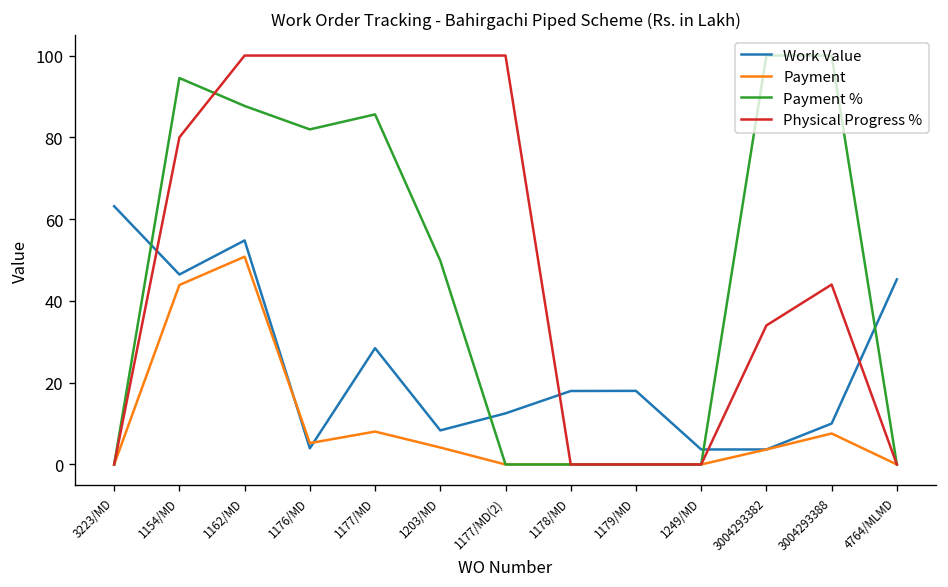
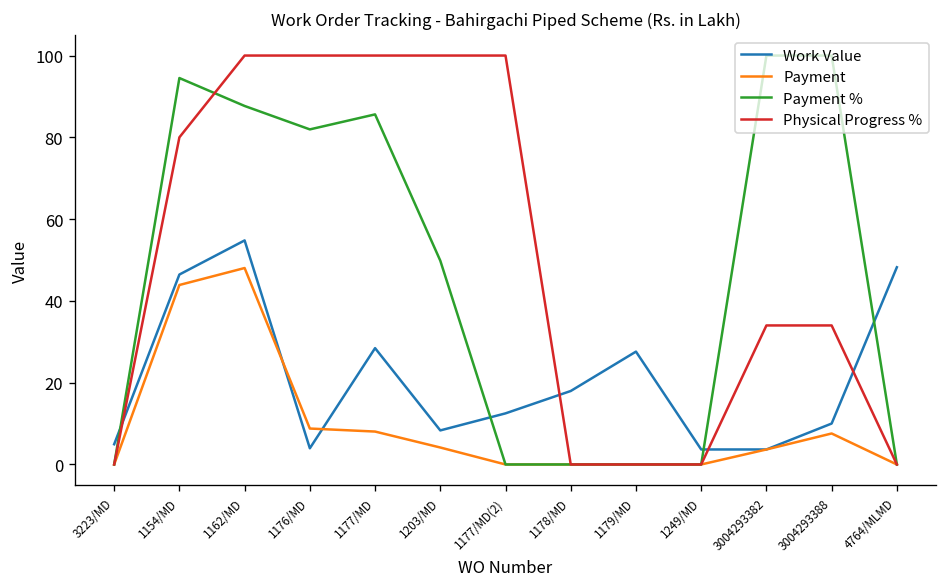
  {
    "Work Value": {
-     "3223/MD": 63,
+     "3223/MD": 5,
      "1154/MD": 46,
      "1162/MD": 55,
      "1176/MD": 4,
      "1177/MD": 28,
      "1203/MD": 8,
      "1177/MD(2)": 13,
      "1178/MD": 18,
-     "1179/MD": 18,
+     "1179/MD": 28,
      "1249/MD": 4,
      "3004293388": 10,
-     "4764/MLMD": 45
+     "4764/MLMD": 48
    },
    "Payment": {
      "1154/MD": 44,
-     "1162/MD": 51,
-     "1176/MD": 5,
+     "1162/MD": 48,
+     "1176/MD": 9,
      "1177/MD": 8,
      "1203/MD": 4,
      "3004293388": 8
    },
    "Payment %": {
      "1154/MD": 95,
      "1162/MD": 88,
      "1176/MD": 82,
      "1177/MD": 86,
      "1203/MD": 50
    },
    "Physical Progress %": {
      "1154/MD": 80,
      "1162/MD": 100,
      "1176/MD": 100,
      "1177/MD": 100,
      "1203/MD": 100,
      "1177/MD(2)": 100,
      "3004293382": 34,
-     "3004293388": 44
+     "3004293388": 34
    }
  }
